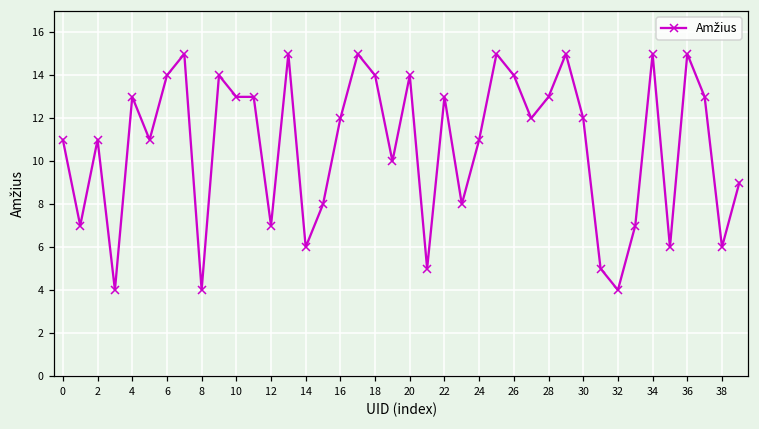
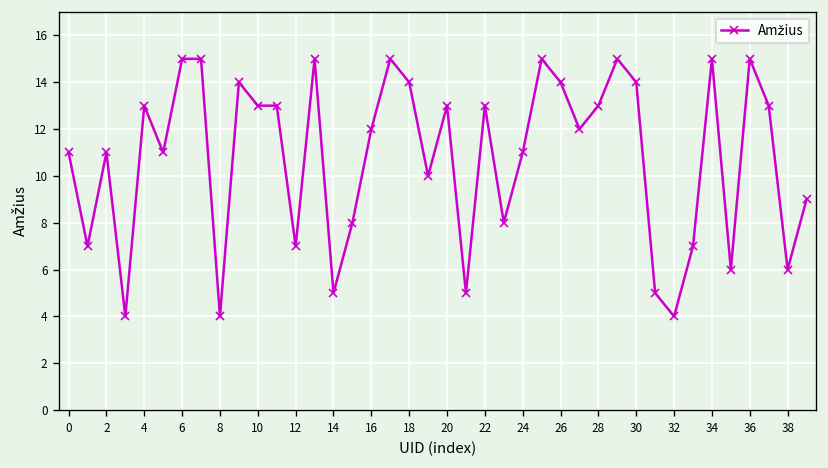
  {
    "0": 11,
    "2": 11,
    "4": 13,
-   "6": 14,
+   "6": 15,
    "8": 4,
    "10": 13,
    "12": 7,
-   "14": 6,
+   "14": 5,
    "16": 12,
    "18": 14,
-   "20": 14,
+   "20": 13,
    "22": 13,
    "24": 11,
    "26": 14,
    "28": 13,
-   "30": 12,
+   "30": 14,
    "32": 4,
    "34": 15,
    "36": 15,
    "38": 6
  }
